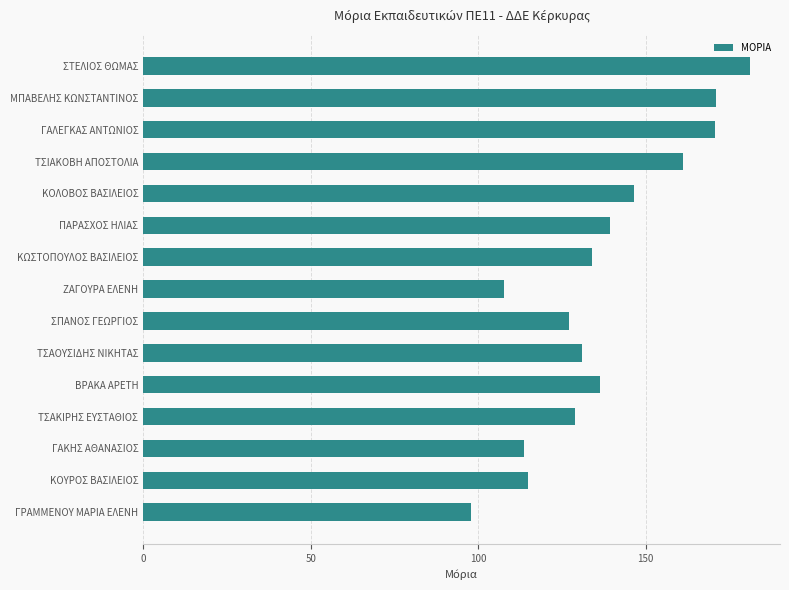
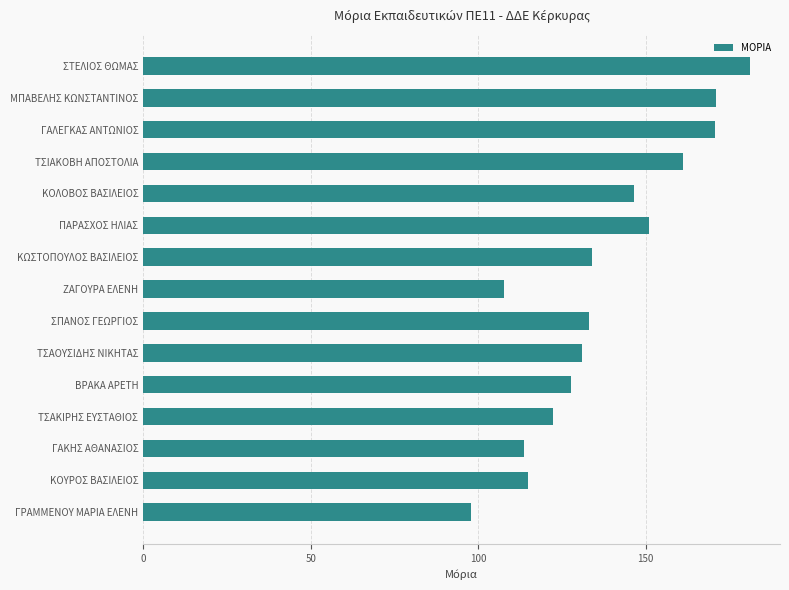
  {
    "ΣΤΕΛΙΟΣ ΘΩΜΑΣ": 181,
    "ΜΠΑΒΕΛΗΣ ΚΩΝΣΤΑΝΤΙΝΟΣ": 171,
    "ΓΑΛΕΓΚΑΣ ΑΝΤΩΝΙΟΣ": 171,
    "ΤΣΙΑΚΟΒΗ ΑΠΟΣΤΟΛΙΑ": 161,
    "ΚΟΛΟΒΟΣ ΒΑΣΙΛΕΙΟΣ": 147,
-   "ΠΑΡΑΣΧΟΣ ΗΛΙΑΣ": 139,
+   "ΠΑΡΑΣΧΟΣ ΗΛΙΑΣ": 151,
    "ΚΩΣΤΟΠΟΥΛΟΣ ΒΑΣΙΛΕΙΟΣ": 134,
    "ΖΑΓΟΥΡΑ ΕΛΕΝΗ": 108,
-   "ΣΠΑΝΟΣ ΓΕΩΡΓΙΟΣ": 127,
+   "ΣΠΑΝΟΣ ΓΕΩΡΓΙΟΣ": 133,
    "ΤΣΑΟΥΣΙΔΗΣ ΝΙΚΗΤΑΣ": 131,
-   "ΒΡΑΚΑ ΑΡΕΤΗ": 136,
-   "ΤΣΑΚΙΡΗΣ ΕΥΣΤΑΘΙΟΣ": 129,
+   "ΒΡΑΚΑ ΑΡΕΤΗ": 128,
+   "ΤΣΑΚΙΡΗΣ ΕΥΣΤΑΘΙΟΣ": 122,
    "ΓΑΚΗΣ ΑΘΑΝΑΣΙΟΣ": 114,
    "ΚΟΥΡΟΣ ΒΑΣΙΛΕΙΟΣ": 115,
    "ΓΡΑΜΜΕΝΟΥ ΜΑΡΙΑ ΕΛΕΝΗ": 98
  }
